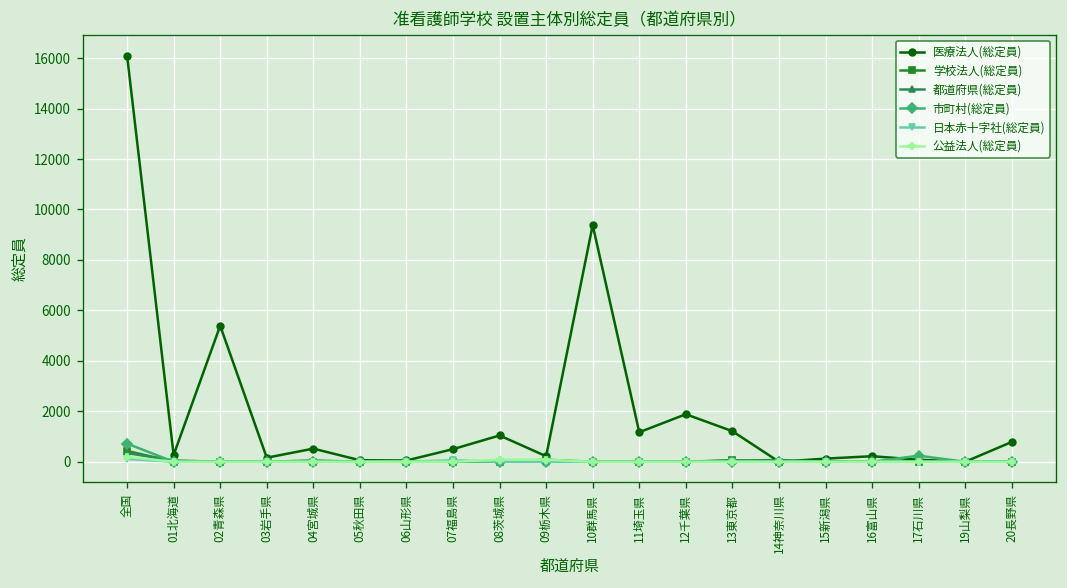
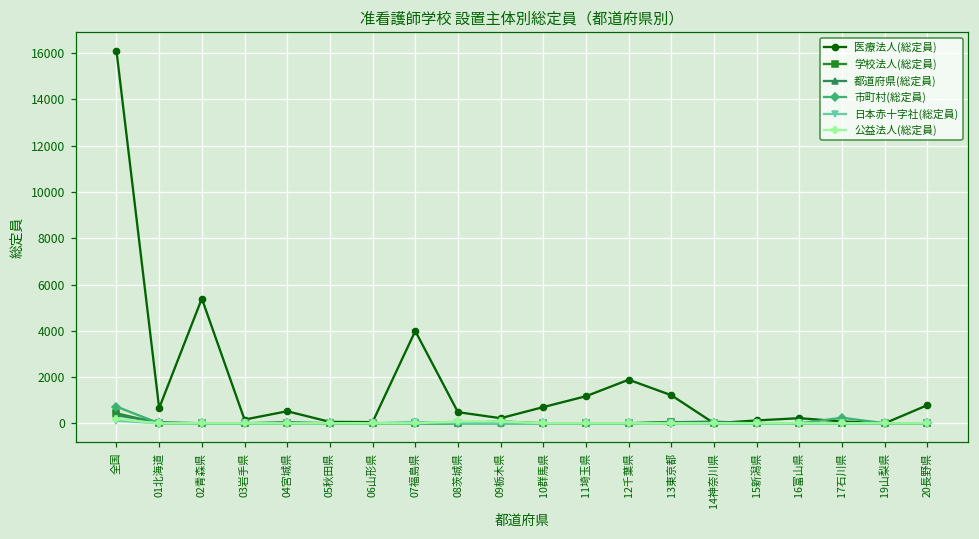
  {
    "医療法人(総定員)": {
      "全国": 16100,
-     "01北海道": 300,
+     "01北海道": 700,
      "02青森県": 5400,
      "03岩手県": 200,
      "04宮城県": 500,
-     "07福島県": 500,
-     "08茨城県": 1000,
+     "07福島県": 4000,
+     "08茨城県": 500,
      "09栃木県": 200,
-     "10群馬県": 9400,
+     "10群馬県": 700,
      "11埼玉県": 1200,
      "12千葉県": 1900,
      "13東京都": 1200,
      "15新潟県": 100,
      "16富山県": 200,
      "20長野県": 800
    }
  }
